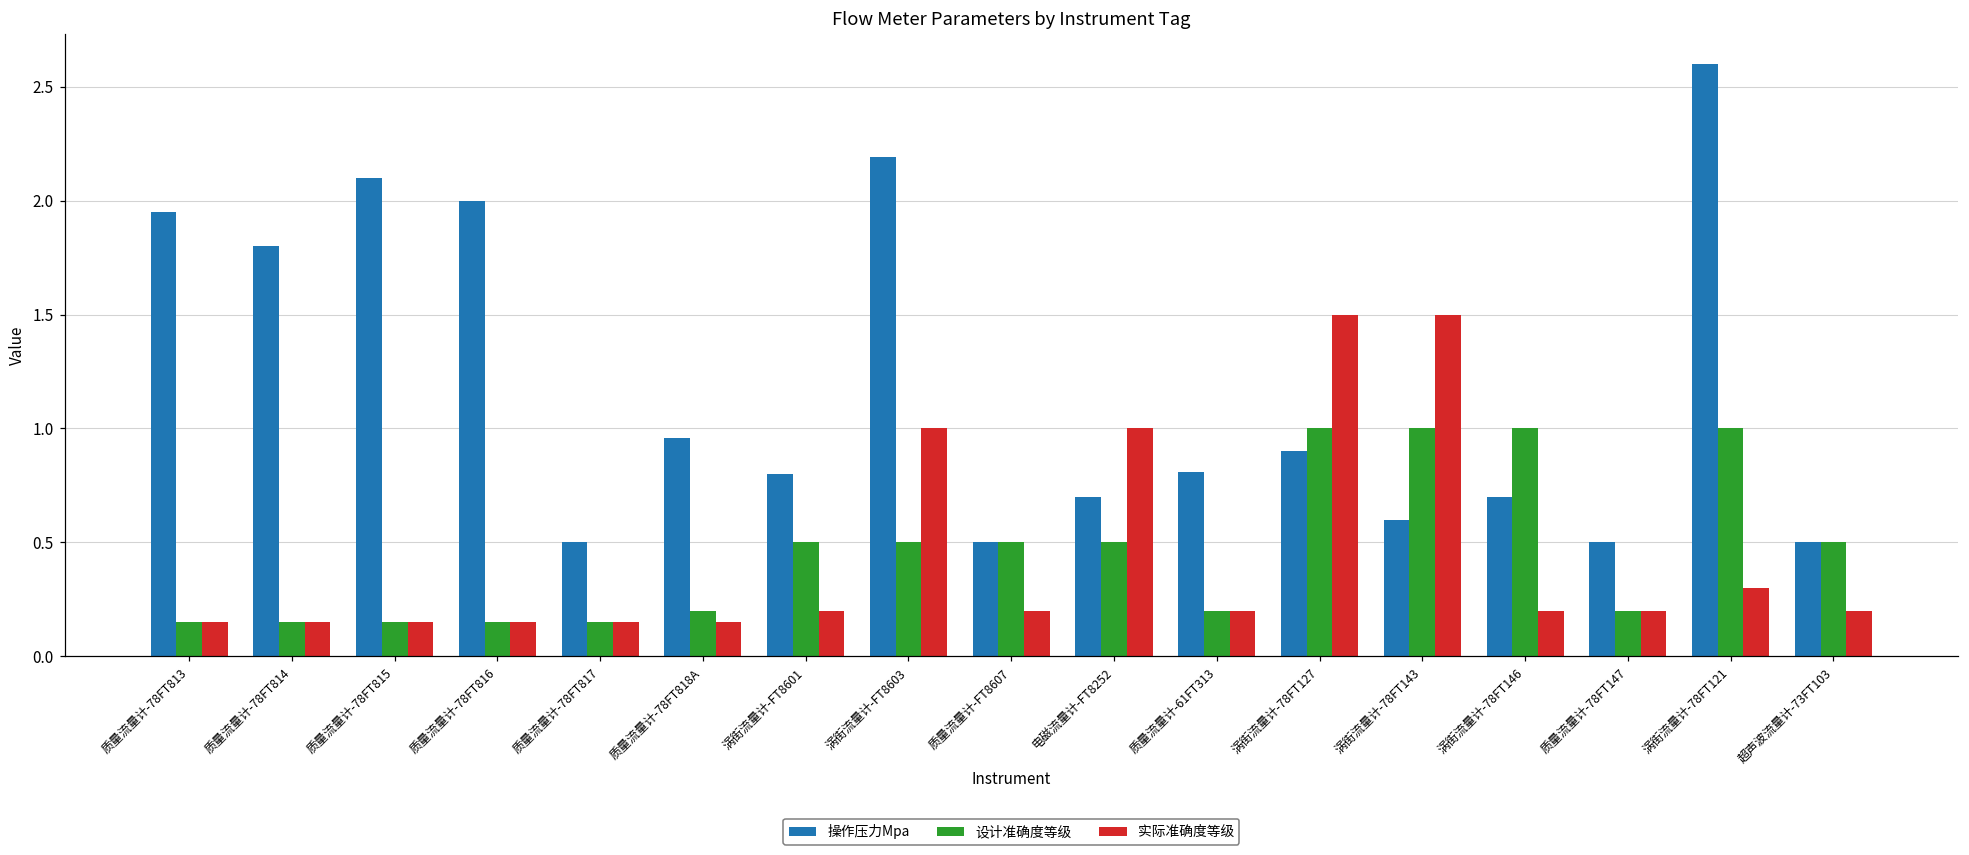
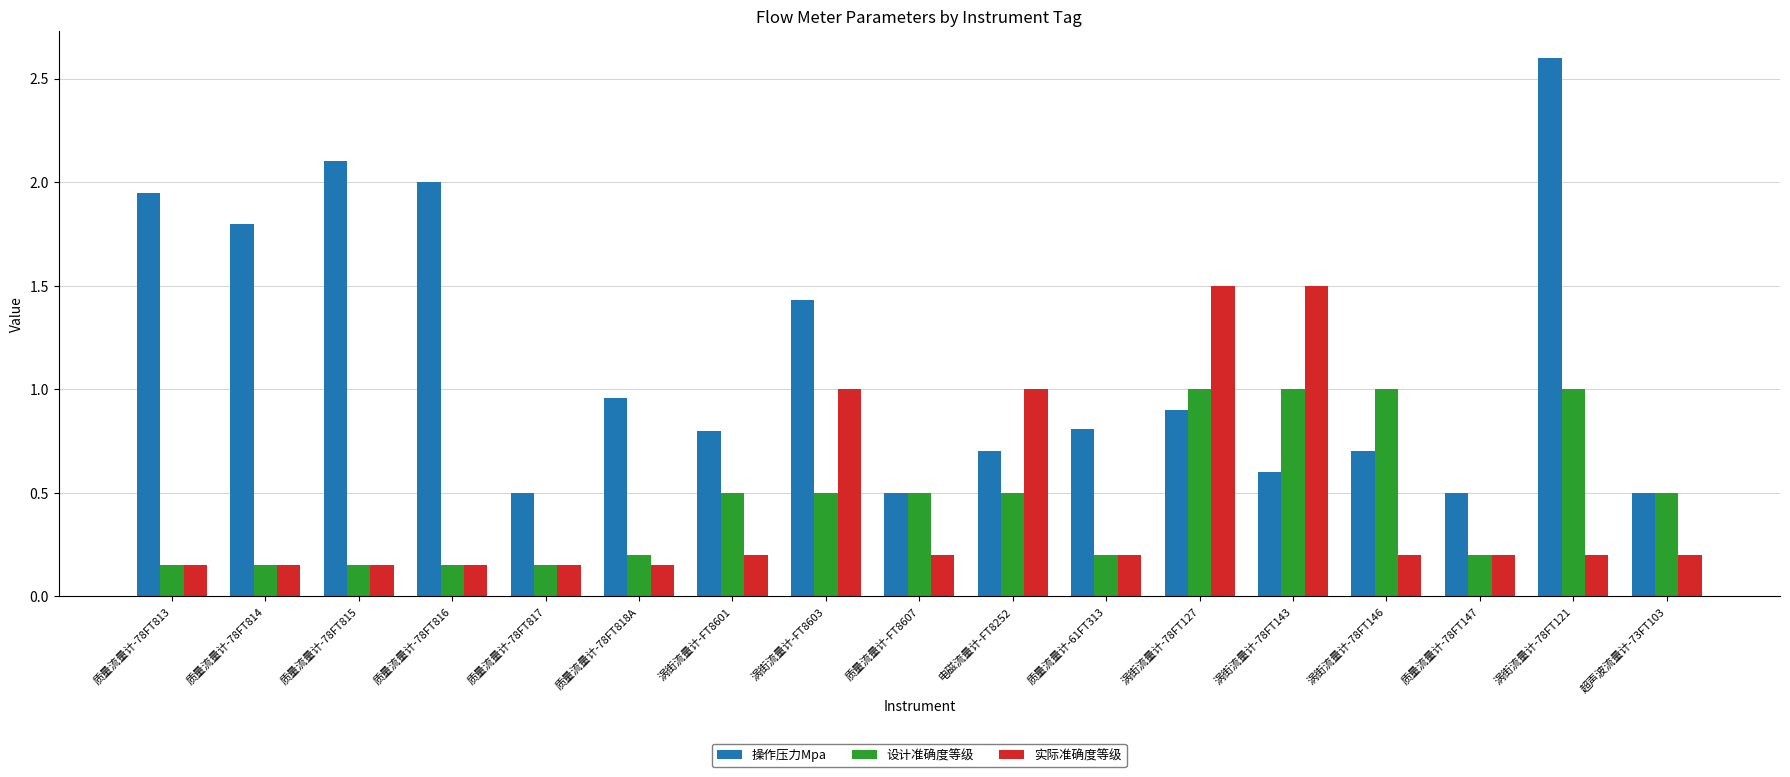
  {
    "操作压力Mpa": {
      "质量流量计-78FT813": 1.95,
      "质量流量计-78FT814": 1.80,
      "质量流量计-78FT815": 2.10,
      "质量流量计-78FT816": 2.00,
      "质量流量计-78FT817": 0.50,
      "质量流量计-78FT818A": 0.96,
      "涡街流量计-FT8601": 0.80,
-     "涡街流量计-FT8603": 2.19,
+     "涡街流量计-FT8603": 1.43,
      "质量流量计-FT8607": 0.50,
      "电磁流量计-FT8252": 0.70,
      "质量流量计-61FT313": 0.81,
      "涡街流量计-78FT127": 0.90,
      "涡街流量计-78FT143": 0.60,
      "涡街流量计-78FT146": 0.70,
      "质量流量计-78FT147": 0.50,
      "涡街流量计-78FT121": 2.60,
      "超声波流量计-73FT103": 0.50
    },
    "设计准确度等级": {
      "质量流量计-78FT813": 0.15,
      "质量流量计-78FT814": 0.15,
      "质量流量计-78FT815": 0.15,
      "质量流量计-78FT816": 0.15,
      "质量流量计-78FT817": 0.15,
      "质量流量计-78FT818A": 0.20,
      "涡街流量计-FT8601": 0.50,
      "涡街流量计-FT8603": 0.50,
      "质量流量计-FT8607": 0.50,
      "电磁流量计-FT8252": 0.50,
      "质量流量计-61FT313": 0.20,
      "涡街流量计-78FT127": 1.00,
      "涡街流量计-78FT143": 1.00,
      "涡街流量计-78FT146": 1.00,
      "质量流量计-78FT147": 0.20,
      "涡街流量计-78FT121": 1.00,
      "超声波流量计-73FT103": 0.50
    },
    "实际准确度等级": {
      "质量流量计-78FT813": 0.15,
      "质量流量计-78FT814": 0.15,
      "质量流量计-78FT815": 0.15,
      "质量流量计-78FT816": 0.15,
      "质量流量计-78FT817": 0.15,
      "质量流量计-78FT818A": 0.15,
      "涡街流量计-FT8601": 0.2,
      "涡街流量计-FT8603": 1.0,
      "质量流量计-FT8607": 0.2,
      "电磁流量计-FT8252": 1.0,
      "质量流量计-61FT313": 0.2,
      "涡街流量计-78FT127": 1.5,
      "涡街流量计-78FT143": 1.5,
      "涡街流量计-78FT146": 0.2,
      "质量流量计-78FT147": 0.2,
-     "涡街流量计-78FT121": 0.3,
+     "涡街流量计-78FT121": 0.2,
      "超声波流量计-73FT103": 0.2
    }
  }
